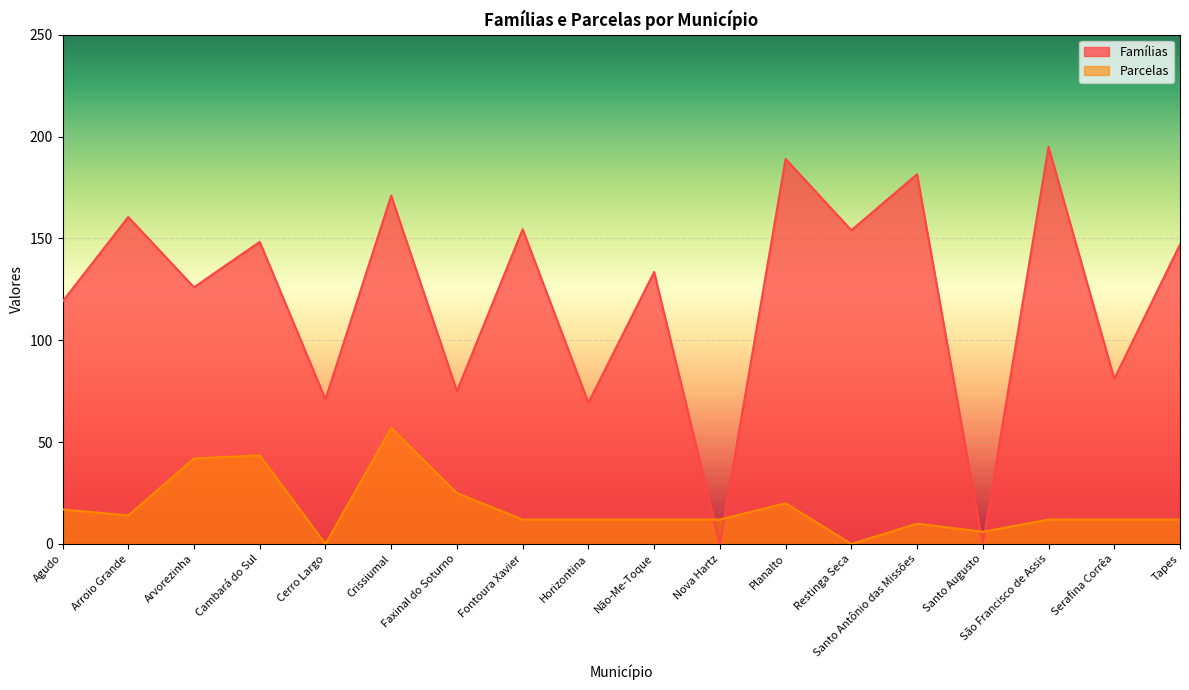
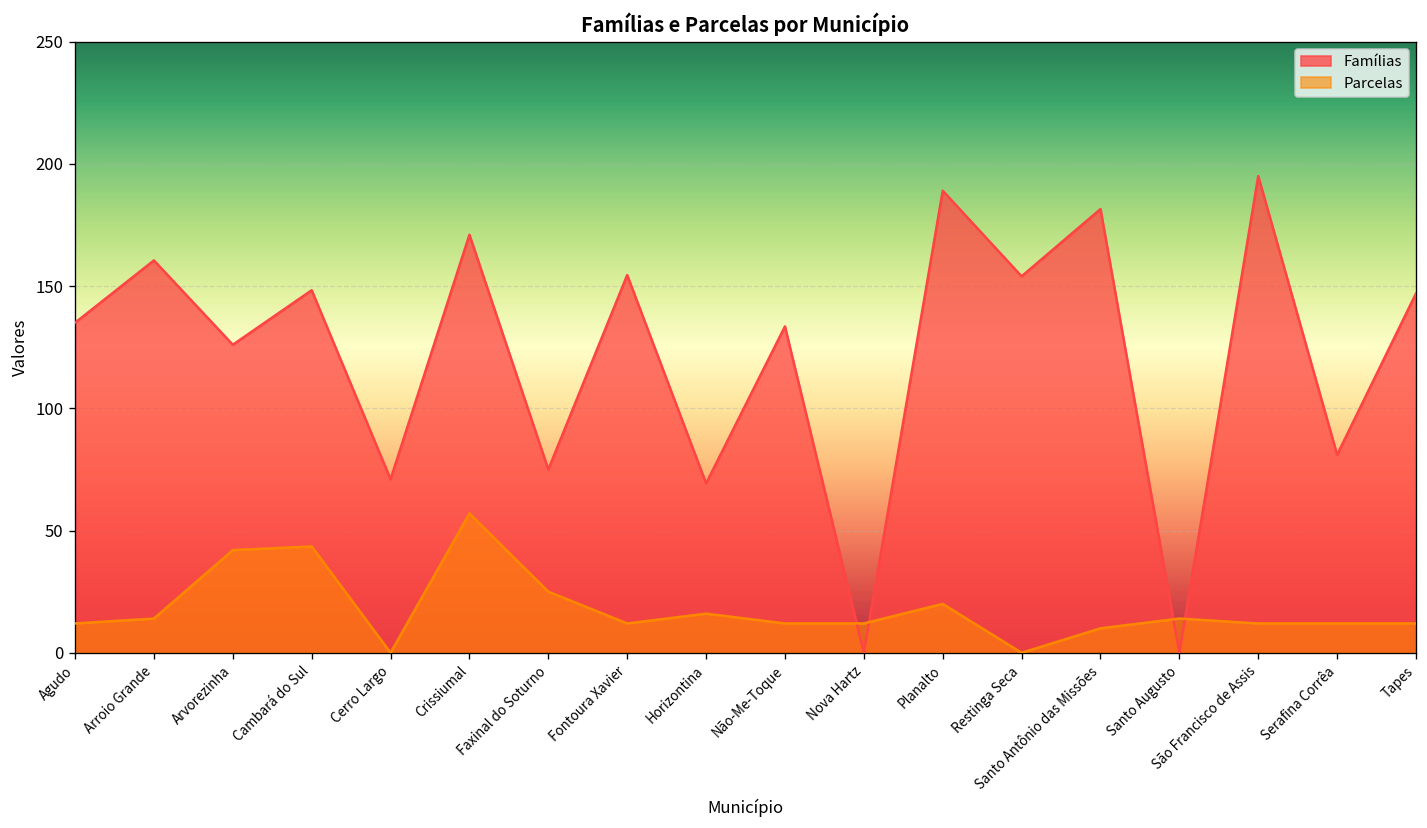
  {
    "Famílias": {
-     "Agudo": 119,
+     "Agudo": 135,
      "Arroio Grande": 161,
      "Arvorezinha": 126,
      "Cambará do Sul": 148,
      "Cerro Largo": 71,
      "Crissiumal": 171,
      "Faxinal do Soturno": 75,
      "Fontoura Xavier": 155,
      "Horizontina": 69,
      "Não-Me-Toque": 134,
      "Nova Hartz": 0,
      "Planalto": 189,
      "Restinga Seca": 154,
      "Santo Antônio das Missões": 182,
      "Santo Augusto": 0,
      "São Francisco de Assis": 195,
      "Serafina Corrêa": 81,
      "Tapes": 147
    },
    "Parcelas": {
-     "Agudo": 17,
+     "Agudo": 12,
      "Arroio Grande": 14,
      "Arvorezinha": 42,
      "Cambará do Sul": 44,
      "Cerro Largo": 0,
      "Crissiumal": 57,
      "Faxinal do Soturno": 25,
      "Fontoura Xavier": 12,
-     "Horizontina": 12,
+     "Horizontina": 16,
      "Não-Me-Toque": 12,
      "Nova Hartz": 12,
      "Planalto": 20,
      "Restinga Seca": 0,
      "Santo Antônio das Missões": 10,
-     "Santo Augusto": 6,
+     "Santo Augusto": 14,
      "São Francisco de Assis": 12,
      "Serafina Corrêa": 12,
      "Tapes": 12
    }
  }
